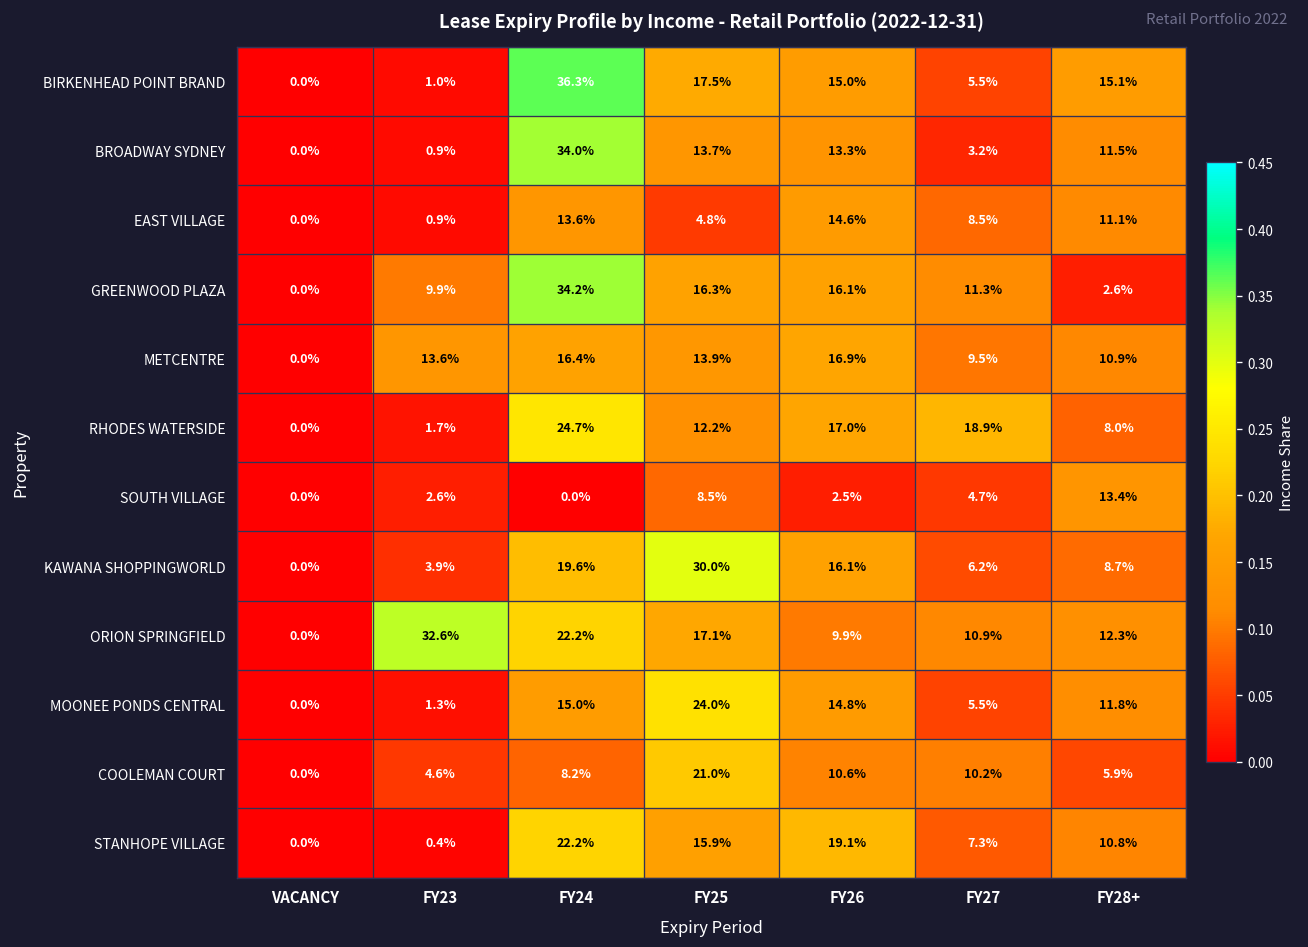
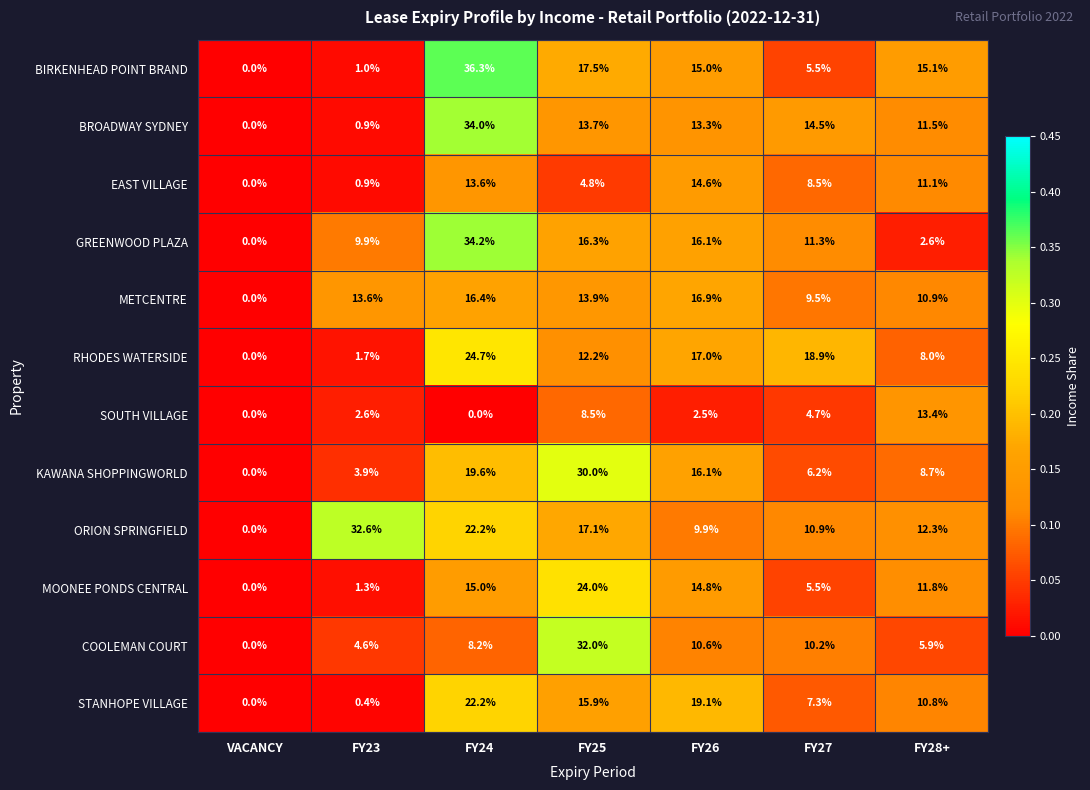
  {
    "BIRKENHEAD POINT BRAND": {
      "VACANCY": "0.0%",
      "FY23": "1.0%",
      "FY24": "36.3%",
      "FY25": "17.5%",
      "FY26": "15.0%",
      "FY27": "5.5%",
      "FY28+": "15.1%"
    },
    "BROADWAY SYDNEY": {
      "VACANCY": "0.0%",
      "FY23": "0.9%",
      "FY24": "34.0%",
      "FY25": "13.7%",
      "FY26": "13.3%",
-     "FY27": "3.2%",
+     "FY27": "14.5%",
      "FY28+": "11.5%"
    },
    "EAST VILLAGE": {
      "VACANCY": "0.0%",
      "FY23": "0.9%",
      "FY24": "13.6%",
      "FY25": "4.8%",
      "FY26": "14.6%",
      "FY27": "8.5%",
      "FY28+": "11.1%"
    },
    "GREENWOOD PLAZA": {
      "VACANCY": "0.0%",
      "FY23": "9.9%",
      "FY24": "34.2%",
      "FY25": "16.3%",
      "FY26": "16.1%",
      "FY27": "11.3%",
      "FY28+": "2.6%"
    },
    "METCENTRE": {
      "VACANCY": "0.0%",
      "FY23": "13.6%",
      "FY24": "16.4%",
      "FY25": "13.9%",
      "FY26": "16.9%",
      "FY27": "9.5%",
      "FY28+": "10.9%"
    },
    "RHODES WATERSIDE": {
      "VACANCY": "0.0%",
      "FY23": "1.7%",
      "FY24": "24.7%",
      "FY25": "12.2%",
      "FY26": "17.0%",
      "FY27": "18.9%",
      "FY28+": "8.0%"
    },
    "SOUTH VILLAGE": {
      "VACANCY": "0.0%",
      "FY23": "2.6%",
      "FY24": "0.0%",
      "FY25": "8.5%",
      "FY26": "2.5%",
      "FY27": "4.7%",
      "FY28+": "13.4%"
    },
    "KAWANA SHOPPINGWORLD": {
      "VACANCY": "0.0%",
      "FY23": "3.9%",
      "FY24": "19.6%",
      "FY25": "30.0%",
      "FY26": "16.1%",
      "FY27": "6.2%",
      "FY28+": "8.7%"
    },
    "ORION SPRINGFIELD": {
      "VACANCY": "0.0%",
      "FY23": "32.6%",
      "FY24": "22.2%",
      "FY25": "17.1%",
      "FY26": "9.9%",
      "FY27": "10.9%",
      "FY28+": "12.3%"
    },
    "MOONEE PONDS CENTRAL": {
      "VACANCY": "0.0%",
      "FY23": "1.3%",
      "FY24": "15.0%",
      "FY25": "24.0%",
      "FY26": "14.8%",
      "FY27": "5.5%",
      "FY28+": "11.8%"
    },
    "COOLEMAN COURT": {
      "VACANCY": "0.0%",
      "FY23": "4.6%",
      "FY24": "8.2%",
-     "FY25": "21.0%",
+     "FY25": "32.0%",
      "FY26": "10.6%",
      "FY27": "10.2%",
      "FY28+": "5.9%"
    },
    "STANHOPE VILLAGE": {
      "VACANCY": "0.0%",
      "FY23": "0.4%",
      "FY24": "22.2%",
      "FY25": "15.9%",
      "FY26": "19.1%",
      "FY27": "7.3%",
      "FY28+": "10.8%"
    }
  }
